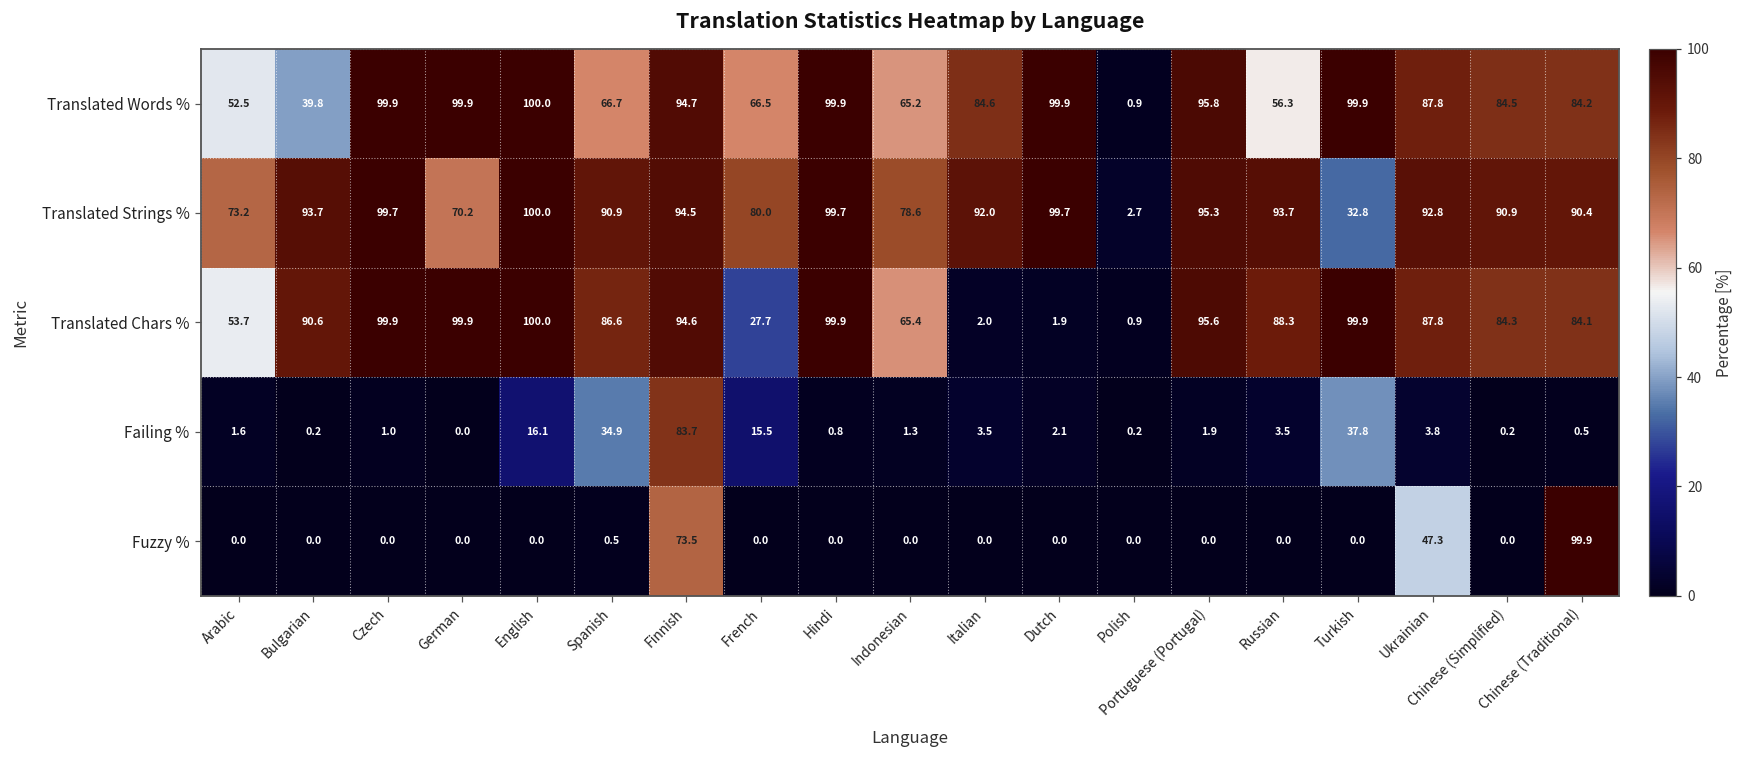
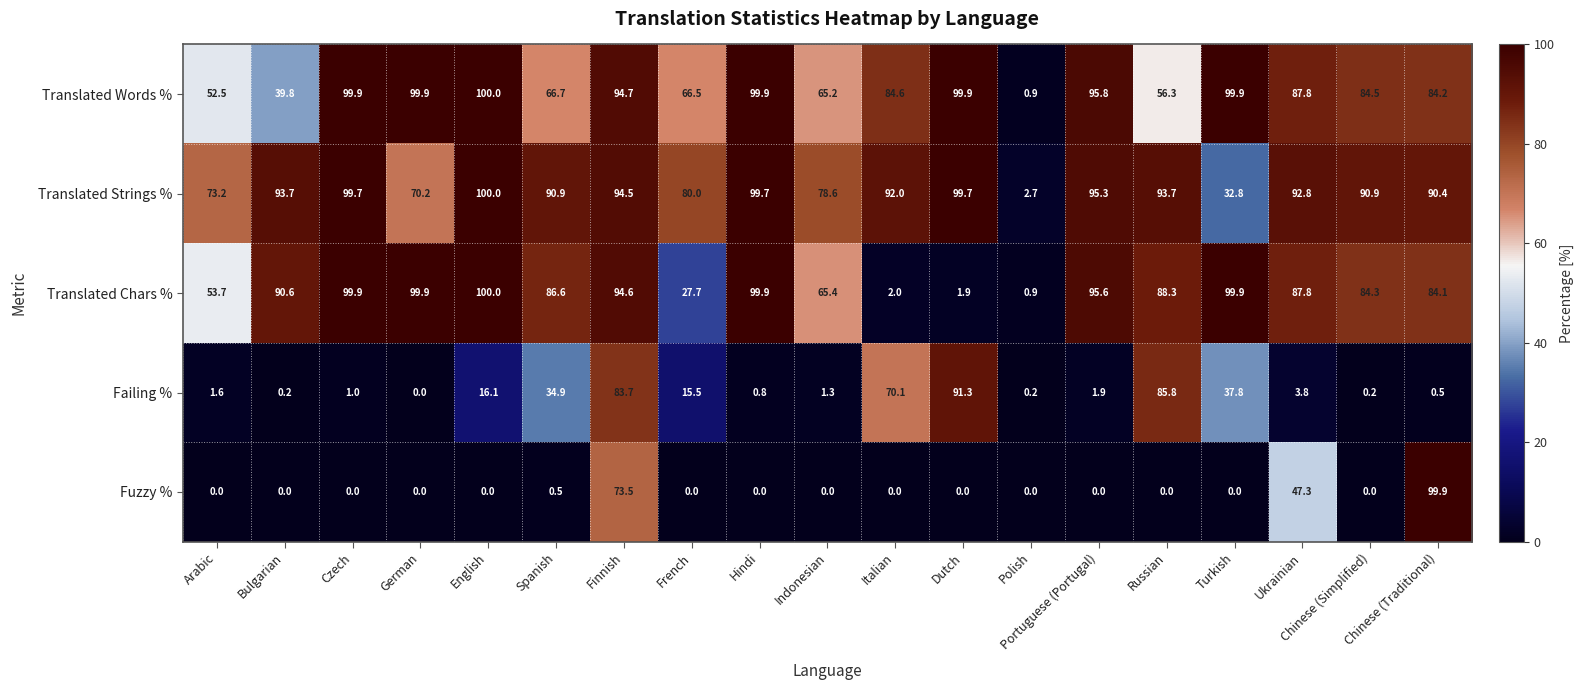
  {
    "Translated Words %": {
      "Arabic": 52.5,
      "Bulgarian": 39.8,
      "Czech": 99.9,
      "German": 99.9,
      "English": 100.0,
      "Spanish": 66.7,
      "Finnish": 94.7,
      "French": 66.5,
      "Hindi": 99.9,
      "Indonesian": 65.2,
      "Italian": 84.6,
      "Dutch": 99.9,
      "Polish": 0.9,
      "Portuguese (Portugal)": 95.8,
      "Russian": 56.3,
      "Turkish": 99.9,
      "Ukrainian": 87.8,
      "Chinese (Simplified)": 84.5,
      "Chinese (Traditional)": 84.2
    },
    "Translated Strings %": {
      "Arabic": 73.2,
      "Bulgarian": 93.7,
      "Czech": 99.7,
      "German": 70.2,
      "English": 100.0,
      "Spanish": 90.9,
      "Finnish": 94.5,
      "French": 80.0,
      "Hindi": 99.7,
      "Indonesian": 78.6,
      "Italian": 92.0,
      "Dutch": 99.7,
      "Polish": 2.7,
      "Portuguese (Portugal)": 95.3,
      "Russian": 93.7,
      "Turkish": 32.8,
      "Ukrainian": 92.8,
      "Chinese (Simplified)": 90.9,
      "Chinese (Traditional)": 90.4
    },
    "Translated Chars %": {
      "Arabic": 53.7,
      "Bulgarian": 90.6,
      "Czech": 99.9,
      "German": 99.9,
      "English": 100.0,
      "Spanish": 86.6,
      "Finnish": 94.6,
      "French": 27.7,
      "Hindi": 99.9,
      "Indonesian": 65.4,
      "Italian": 2.0,
      "Dutch": 1.9,
      "Polish": 0.9,
      "Portuguese (Portugal)": 95.6,
      "Russian": 88.3,
      "Turkish": 99.9,
      "Ukrainian": 87.8,
      "Chinese (Simplified)": 84.3,
      "Chinese (Traditional)": 84.1
    },
    "Failing %": {
      "Arabic": 1.6,
      "Bulgarian": 0.2,
      "Czech": 1.0,
      "German": 0.0,
      "English": 16.1,
      "Spanish": 34.9,
      "Finnish": 83.7,
      "French": 15.5,
      "Hindi": 0.8,
      "Indonesian": 1.3,
-     "Italian": 3.5,
-     "Dutch": 2.1,
+     "Italian": 70.1,
+     "Dutch": 91.3,
      "Polish": 0.2,
      "Portuguese (Portugal)": 1.9,
-     "Russian": 3.5,
+     "Russian": 85.8,
      "Turkish": 37.8,
      "Ukrainian": 3.8,
      "Chinese (Simplified)": 0.2,
      "Chinese (Traditional)": 0.5
    },
    "Fuzzy %": {
      "Arabic": 0.0,
      "Bulgarian": 0.0,
      "Czech": 0.0,
      "German": 0.0,
      "English": 0.0,
      "Spanish": 0.5,
      "Finnish": 73.5,
      "French": 0.0,
      "Hindi": 0.0,
      "Indonesian": 0.0,
      "Italian": 0.0,
      "Dutch": 0.0,
      "Polish": 0.0,
      "Portuguese (Portugal)": 0.0,
      "Russian": 0.0,
      "Turkish": 0.0,
      "Ukrainian": 47.3,
      "Chinese (Simplified)": 0.0,
      "Chinese (Traditional)": 99.9
    }
  }
